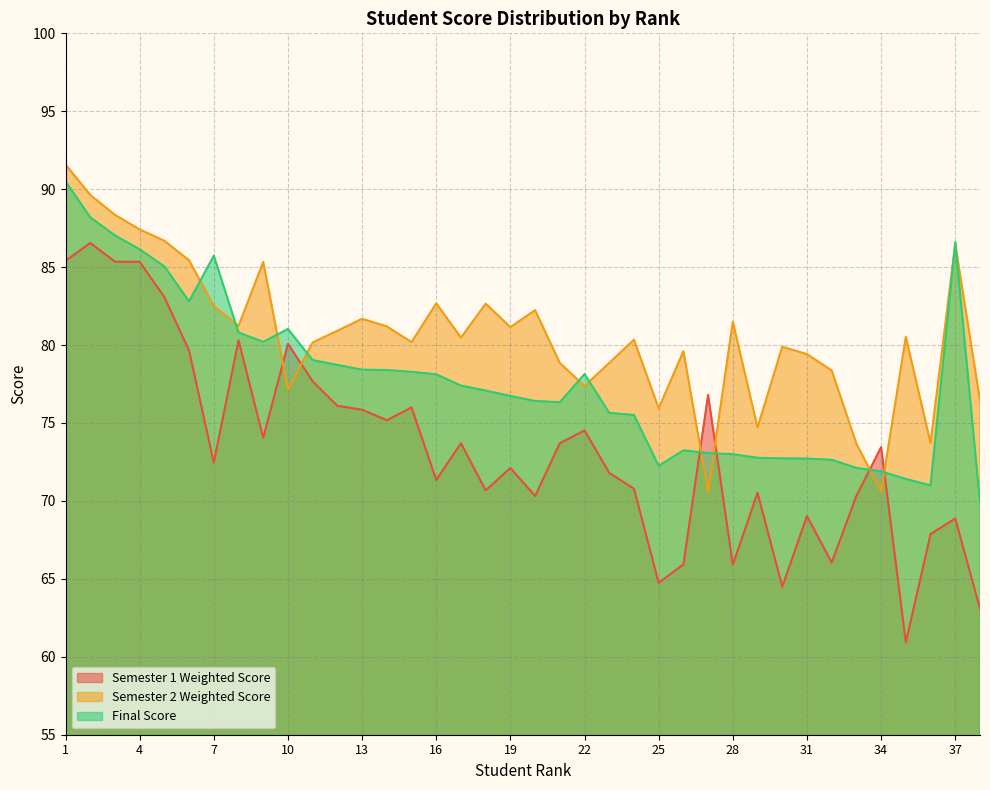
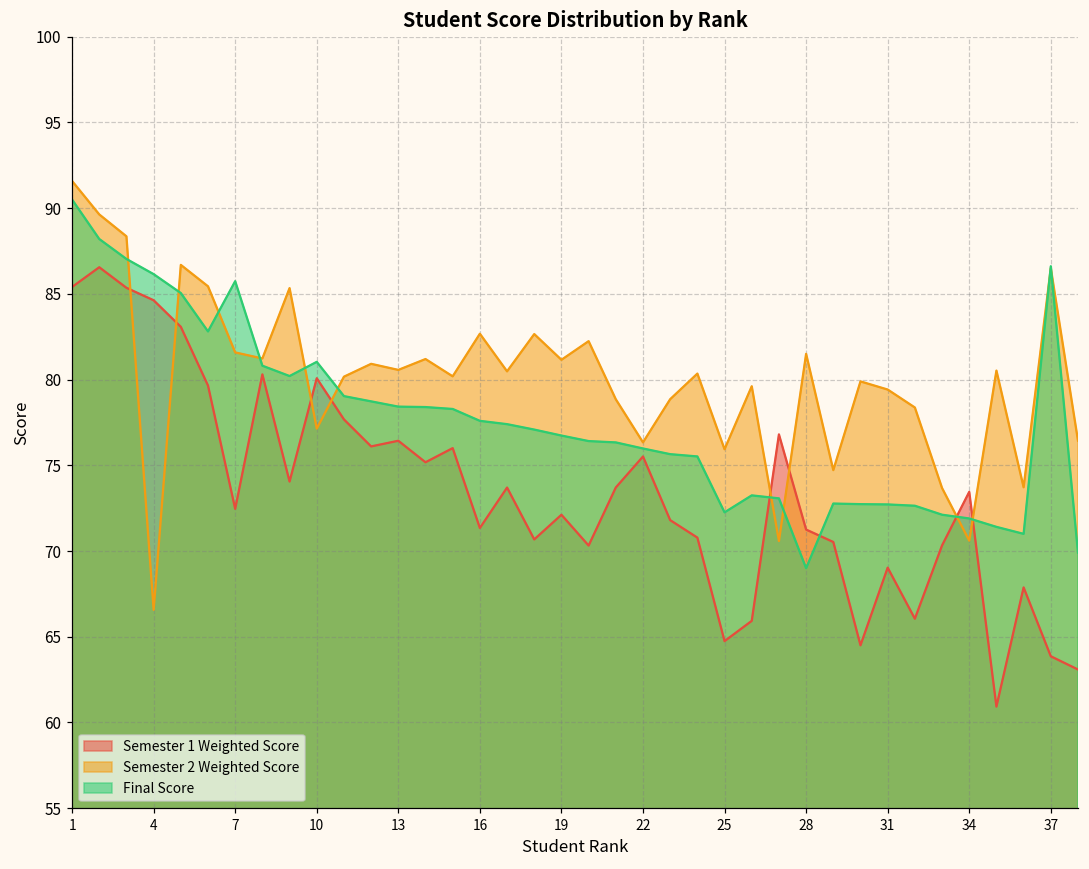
  {
    "Semester 1 Weighted Score": {
      "1": 85.4,
-     "4": 85.3,
+     "4": 84.6,
      "7": 72.5,
      "10": 80.1,
-     "13": 75.9,
+     "13": 76.4,
      "16": 71.3,
      "19": 72.1,
-     "22": 74.5,
+     "22": 75.5,
      "25": 64.7,
-     "28": 65.9,
+     "28": 71.3,
      "31": 69.0,
      "34": 73.5,
-     "37": 68.9
+     "37": 63.9
    },
    "Semester 2 Weighted Score": {
      "1": 91.6,
-     "4": 87.4,
-     "7": 82.5,
+     "4": 66.6,
+     "7": 81.6,
      "10": 77.1,
-     "13": 81.7,
+     "13": 80.6,
      "16": 82.7,
      "19": 81.2,
-     "22": 77.4,
+     "22": 76.3,
      "25": 75.9,
      "28": 81.5,
      "31": 79.4,
      "34": 70.6
    },
    "Final Score": {
      "1": 90.5,
      "4": 86.1,
      "7": 85.7,
      "10": 81.0,
      "13": 78.4,
-     "16": 78.1,
+     "16": 77.6,
      "19": 76.7,
-     "22": 78.1,
+     "22": 76.0,
      "25": 72.3,
-     "28": 73,
+     "28": 69,
      "31": 72.7,
      "34": 71.9
    }
  }
